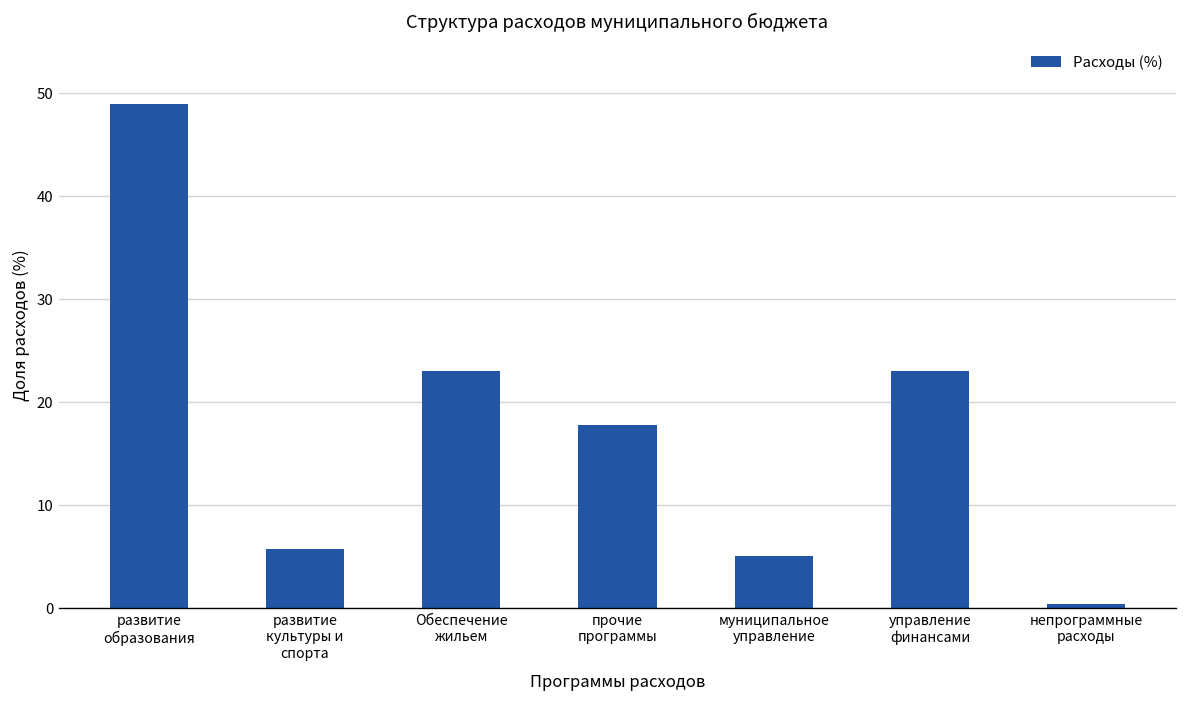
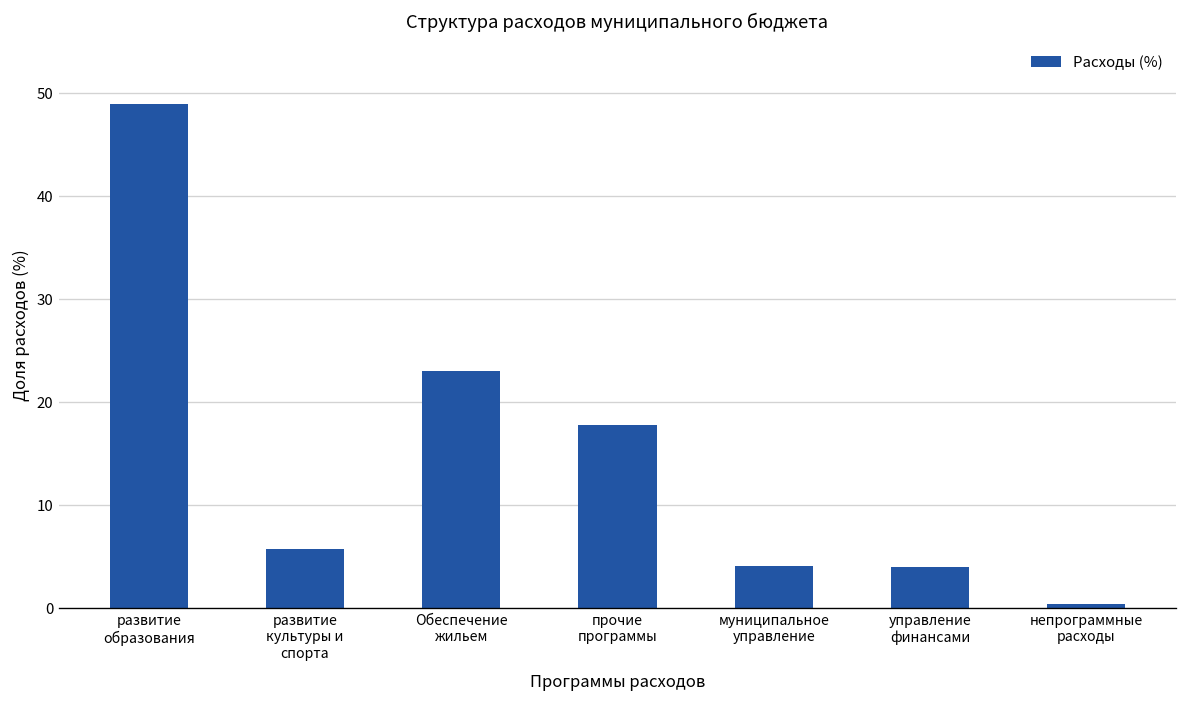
  {
    "развитие образования": 49,
    "развитие культуры и спорта": 6,
    "Обеспечение жильем": 23,
    "прочие программы": 18,
-   "муниципальное управление": 5,
-   "управление финансами": 23,
+   "муниципальное управление": 4,
+   "управление финансами": 4,
    "непрограммные расходы": 0
  }
